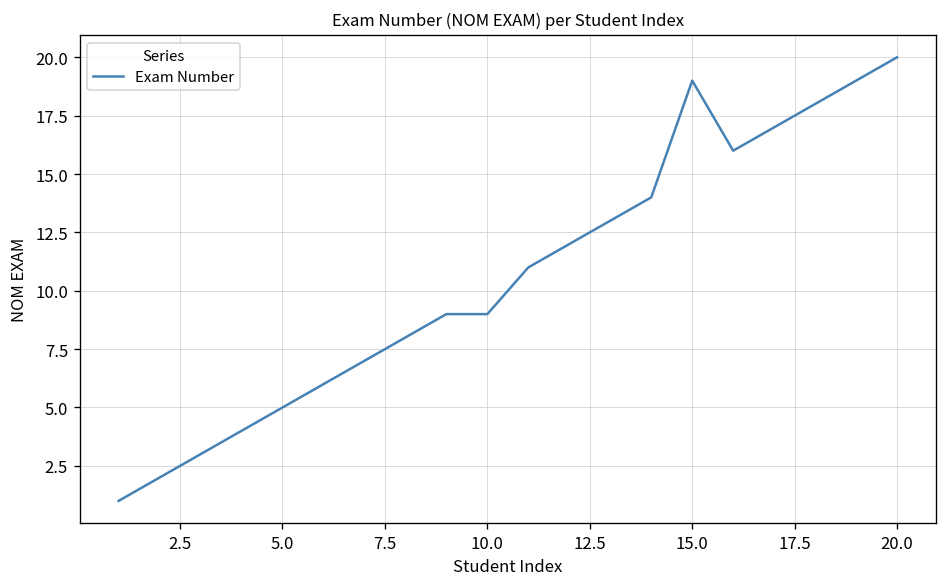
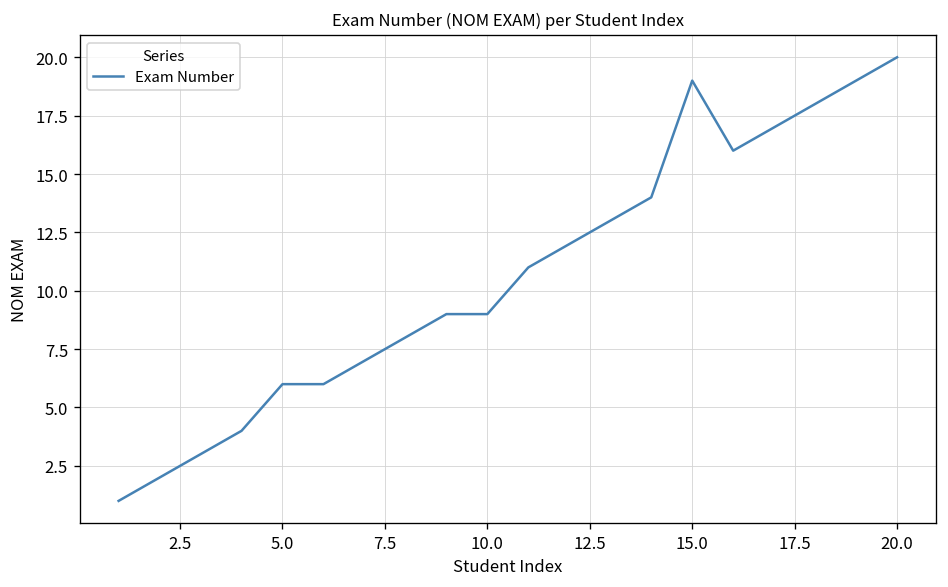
  {
-   "5.0": 5,
+   "5.0": 6,
    "10.0": 9,
    "15.0": 19,
    "20.0": 20
  }
